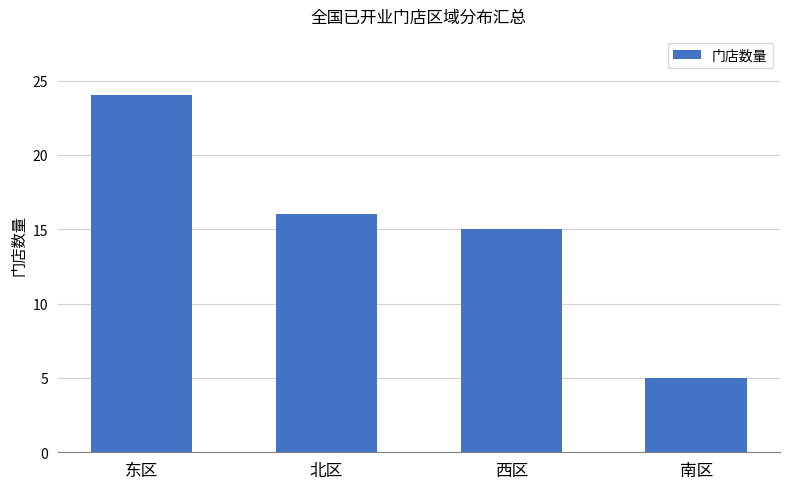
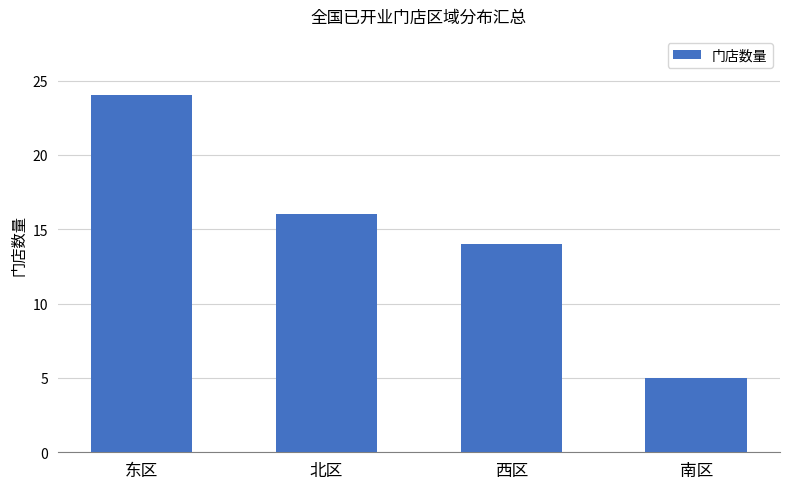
  {
    "东区": 24,
    "北区": 16,
-   "西区": 15,
+   "西区": 14,
    "南区": 5
  }
